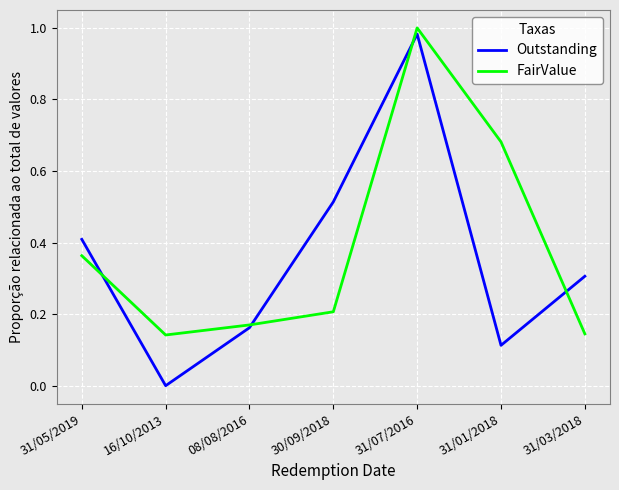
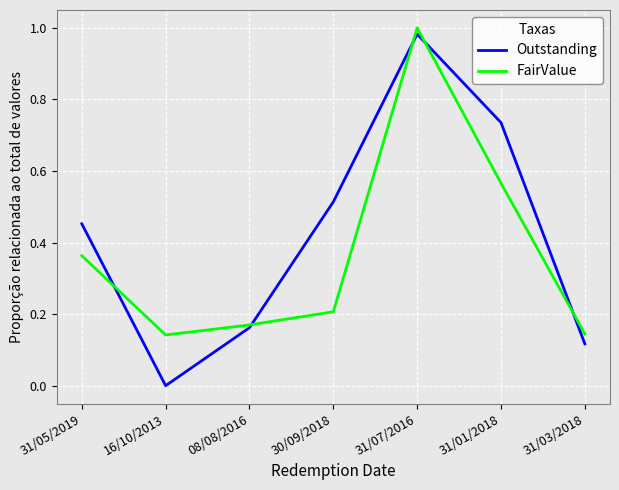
  {
    "Outstanding": {
-     "31/05/2019": 0.41,
+     "31/05/2019": 0.45,
      "16/10/2013": 0.00,
      "08/08/2016": 0.16,
      "30/09/2018": 0.51,
      "31/07/2016": 0.98,
-     "31/01/2018": 0.11,
-     "31/03/2018": 0.31
+     "31/01/2018": 0.74,
+     "31/03/2018": 0.12
    },
    "FairValue": {
      "31/05/2019": 0.36,
      "16/10/2013": 0.14,
      "08/08/2016": 0.17,
      "30/09/2018": 0.21,
      "31/07/2016": 1.00,
-     "31/01/2018": 0.68,
+     "31/01/2018": 0.57,
      "31/03/2018": 0.15
    }
  }
